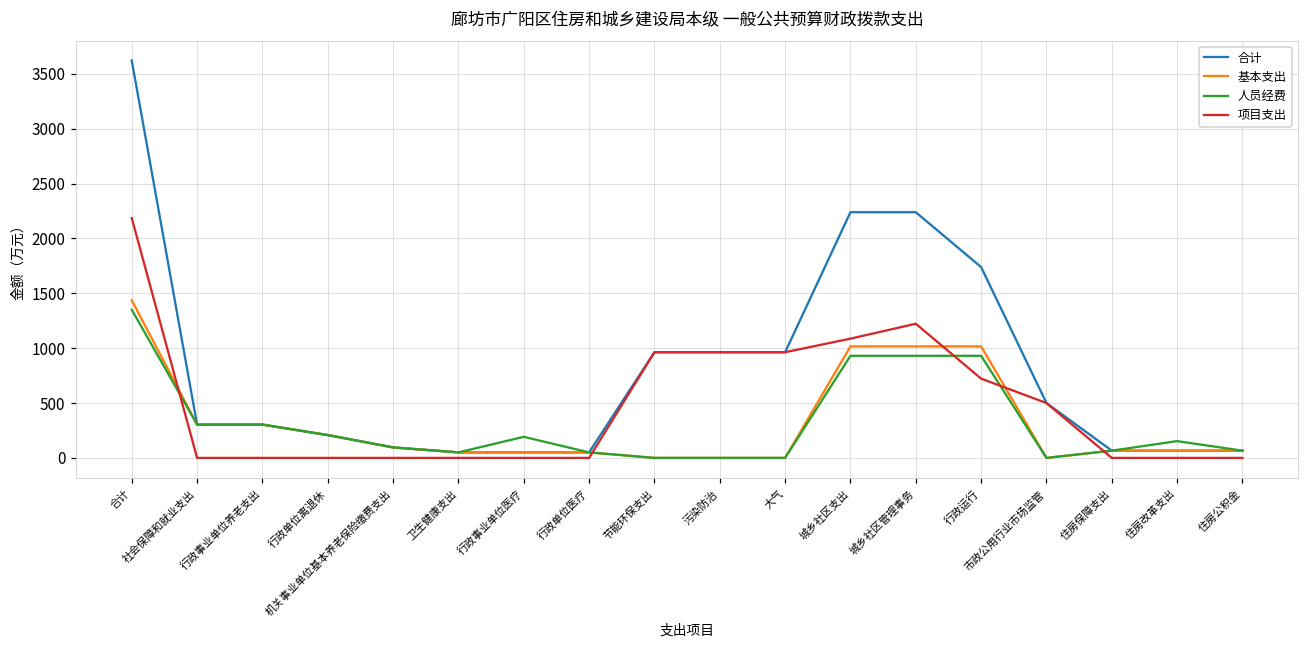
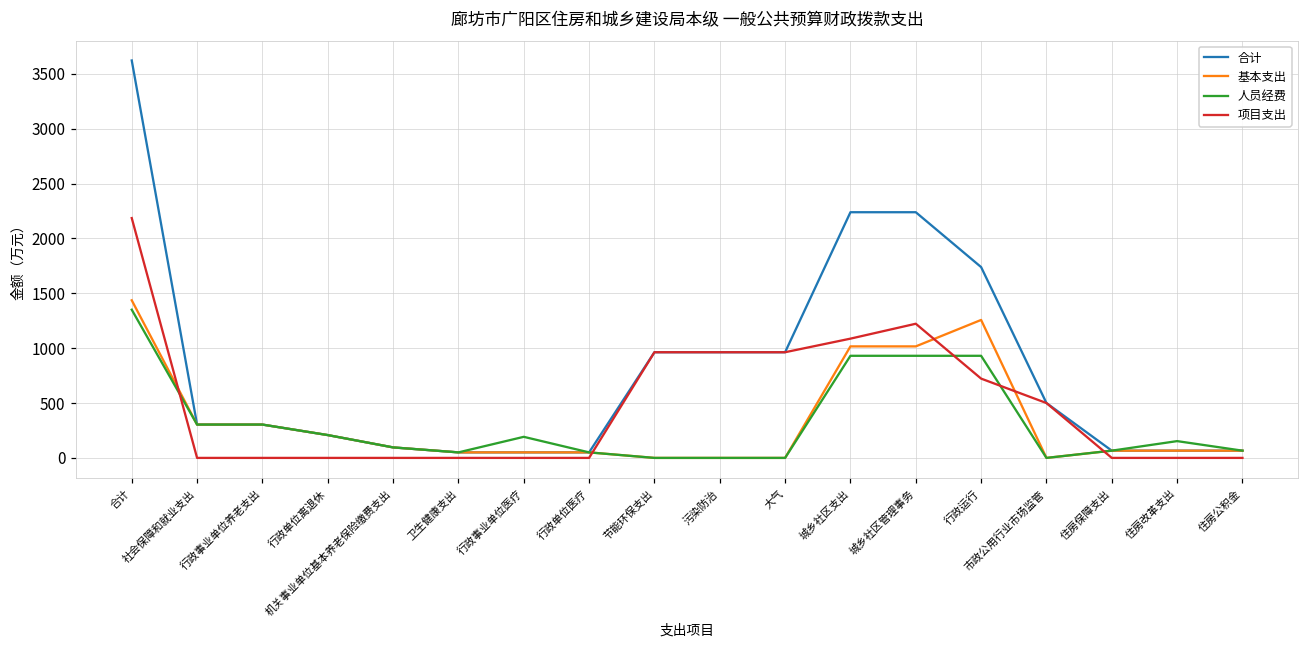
  {
    "合计": {
      "合计": 3600,
      "城乡社区支出": 2200,
      "城乡社区管理事务": 2200,
      "行政运行": 1700
    },
    "基本支出": {
      "合计": 1400,
      "城乡社区支出": 1000,
      "城乡社区管理事务": 1000,
-     "行政运行": 1000
+     "行政运行": 1300
    },
    "人员经费": {
      "合计": 1400,
      "行政事业单位医疗": 200,
      "城乡社区支出": 900,
      "城乡社区管理事务": 900,
      "行政运行": 900,
      "住房改革支出": 200
    },
    "项目支出": {
      "合计": 2200,
      "社会保障和就业支出": 0,
      "行政事业单位养老支出": 0,
      "行政单位离退休": 0,
      "机关事业单位基本养老保险缴费支出": 0,
      "卫生健康支出": 0,
      "行政事业单位医疗": 0,
      "行政单位医疗": 0,
      "城乡社区支出": 1100,
      "城乡社区管理事务": 1200,
      "行政运行": 700,
      "住房保障支出": 0,
      "住房改革支出": 0,
      "住房公积金": 0
    }
  }
